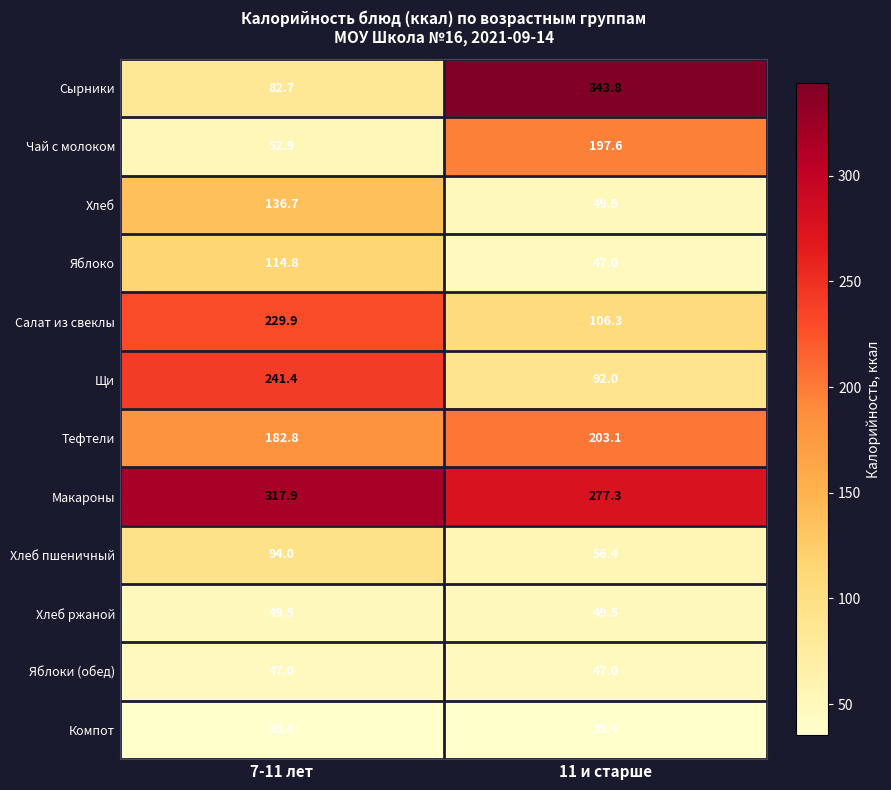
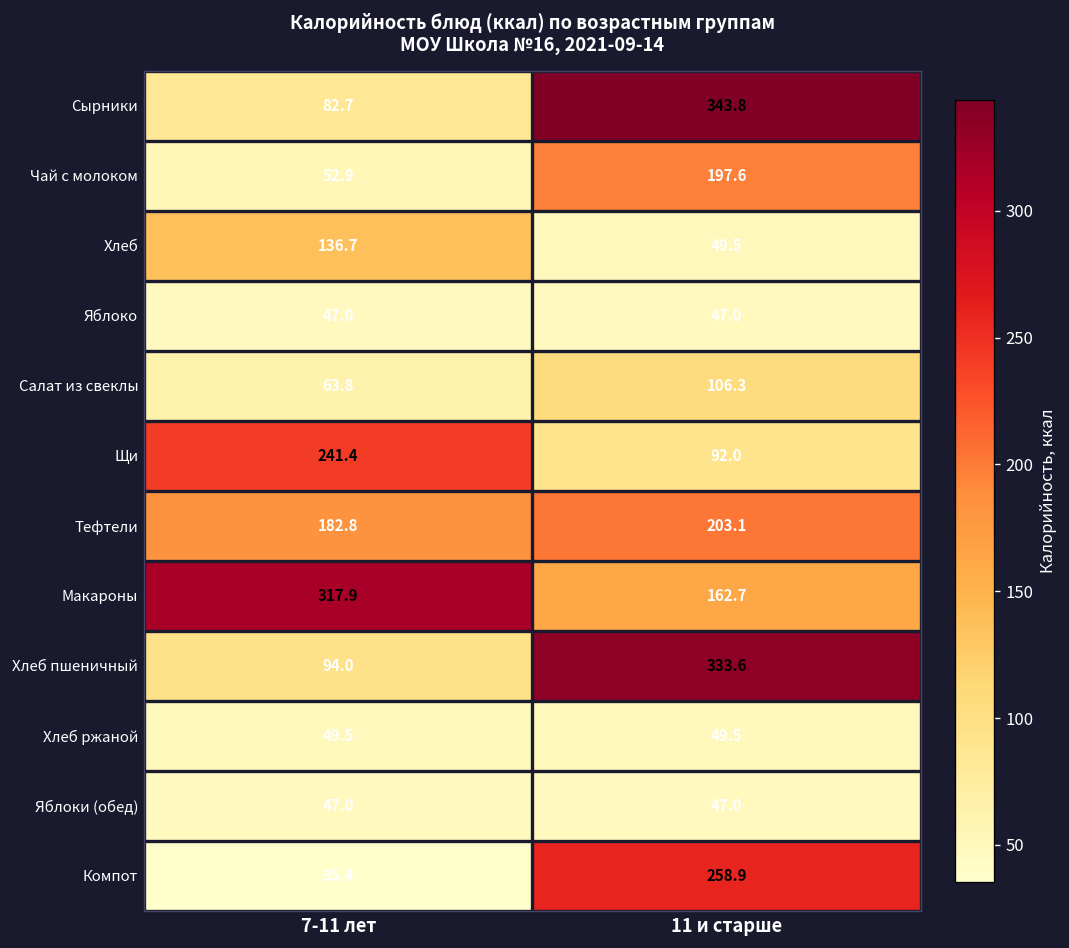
  {
    "Сырники": {
      "7-11 лет": 82.7,
      "11 и старше": 343.8
    },
    "Чай с молоком": {
      "7-11 лет": 52.9,
      "11 и старше": 197.6
    },
    "Хлеб": {
      "7-11 лет": 136.7,
      "11 и старше": 49.5
    },
    "Яблоко": {
-     "7-11 лет": 114.8,
+     "7-11 лет": 47.0,
      "11 и старше": 47.0
    },
    "Салат из свеклы": {
-     "7-11 лет": 229.9,
+     "7-11 лет": 63.8,
      "11 и старше": 106.3
    },
    "Щи": {
      "7-11 лет": 241.4,
      "11 и старше": 92.0
    },
    "Тефтели": {
      "7-11 лет": 182.8,
      "11 и старше": 203.1
    },
    "Макароны": {
      "7-11 лет": 317.9,
-     "11 и старше": 277.3
+     "11 и старше": 162.7
    },
    "Хлеб пшеничный": {
      "7-11 лет": 94.0,
-     "11 и старше": 56.4
+     "11 и старше": 333.6
    },
    "Хлеб ржаной": {
      "7-11 лет": 49.5,
      "11 и старше": 49.5
    },
    "Яблоки (обед)": {
      "7-11 лет": 47.0,
      "11 и старше": 47.0
    },
    "Компот": {
      "7-11 лет": 35.4,
-     "11 и старше": 35.4
+     "11 и старше": 258.9
    }
  }
